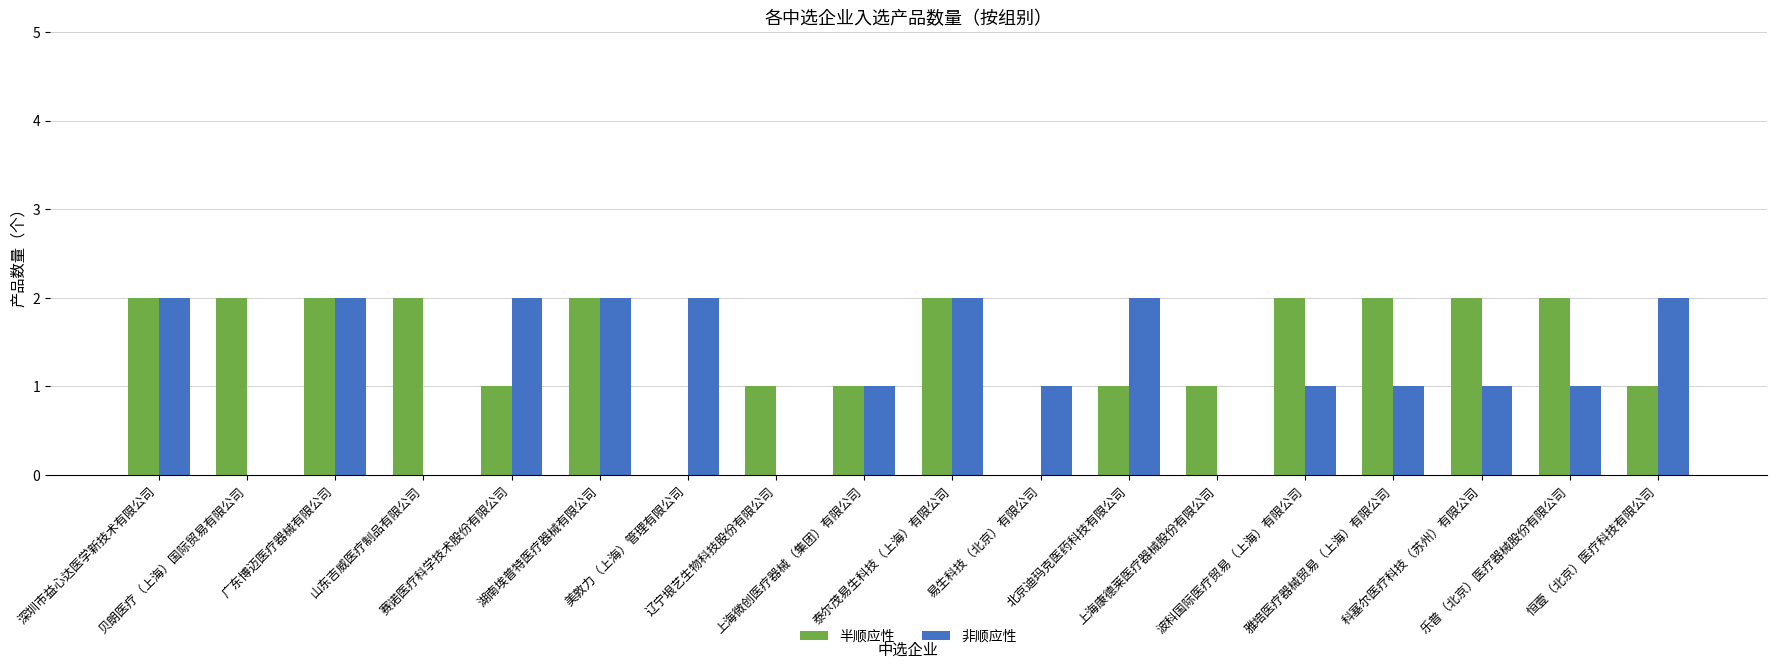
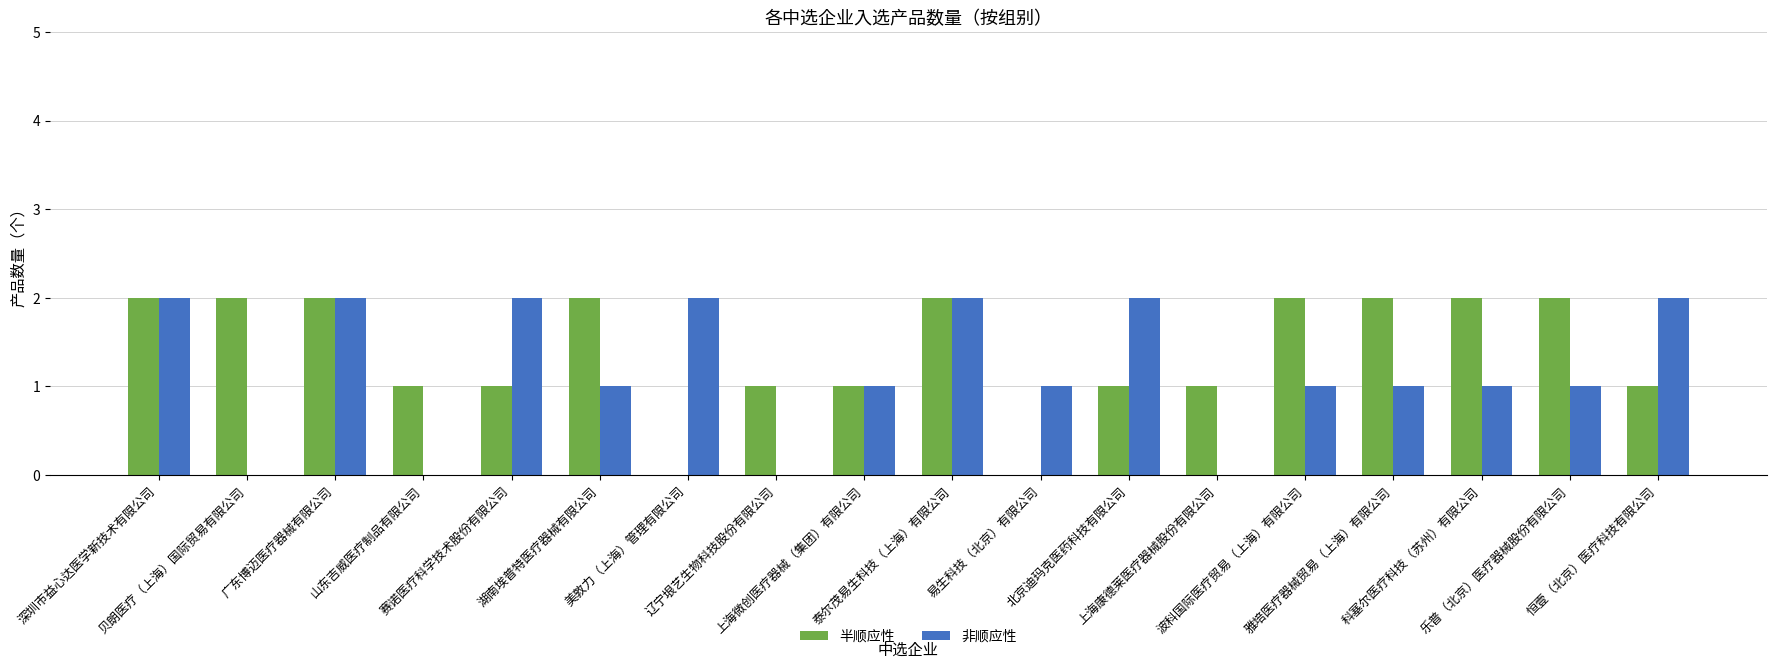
  {
    "半顺应性": {
      "深圳市益心达医学新技术有限公司": 2,
      "贝朗医疗（上海）国际贸易有限公司": 2,
      "广东博迈医疗器械有限公司": 2,
-     "山东吉威医疗制品有限公司": 2,
+     "山东吉威医疗制品有限公司": 1,
      "赛诺医疗科学技术股份有限公司": 1,
      "湖南埃普特医疗器械有限公司": 2,
      "美敦力（上海）管理有限公司": 0,
      "辽宁垠艺生物科技股份有限公司": 1,
      "上海微创医疗器械（集团）有限公司": 1,
      "泰尔茂易生科技（上海）有限公司": 2,
      "易生科技（北京）有限公司": 0,
      "北京迪玛克医药科技有限公司": 1,
      "上海康德莱医疗器械股份有限公司": 1,
      "波科国际医疗贸易（上海）有限公司": 2,
      "雅培医疗器械贸易（上海）有限公司": 2,
      "科塞尔医疗科技（苏州）有限公司": 2,
      "乐普（北京）医疗器械股份有限公司": 2,
      "恒壹（北京）医疗科技有限公司": 1
    },
    "非顺应性": {
      "深圳市益心达医学新技术有限公司": 2,
      "贝朗医疗（上海）国际贸易有限公司": 0,
      "广东博迈医疗器械有限公司": 2,
      "山东吉威医疗制品有限公司": 0,
      "赛诺医疗科学技术股份有限公司": 2,
-     "湖南埃普特医疗器械有限公司": 2,
+     "湖南埃普特医疗器械有限公司": 1,
      "美敦力（上海）管理有限公司": 2,
      "辽宁垠艺生物科技股份有限公司": 0,
      "上海微创医疗器械（集团）有限公司": 1,
      "泰尔茂易生科技（上海）有限公司": 2,
      "易生科技（北京）有限公司": 1,
      "北京迪玛克医药科技有限公司": 2,
      "上海康德莱医疗器械股份有限公司": 0,
      "波科国际医疗贸易（上海）有限公司": 1,
      "雅培医疗器械贸易（上海）有限公司": 1,
      "科塞尔医疗科技（苏州）有限公司": 1,
      "乐普（北京）医疗器械股份有限公司": 1,
      "恒壹（北京）医疗科技有限公司": 2
    }
  }
